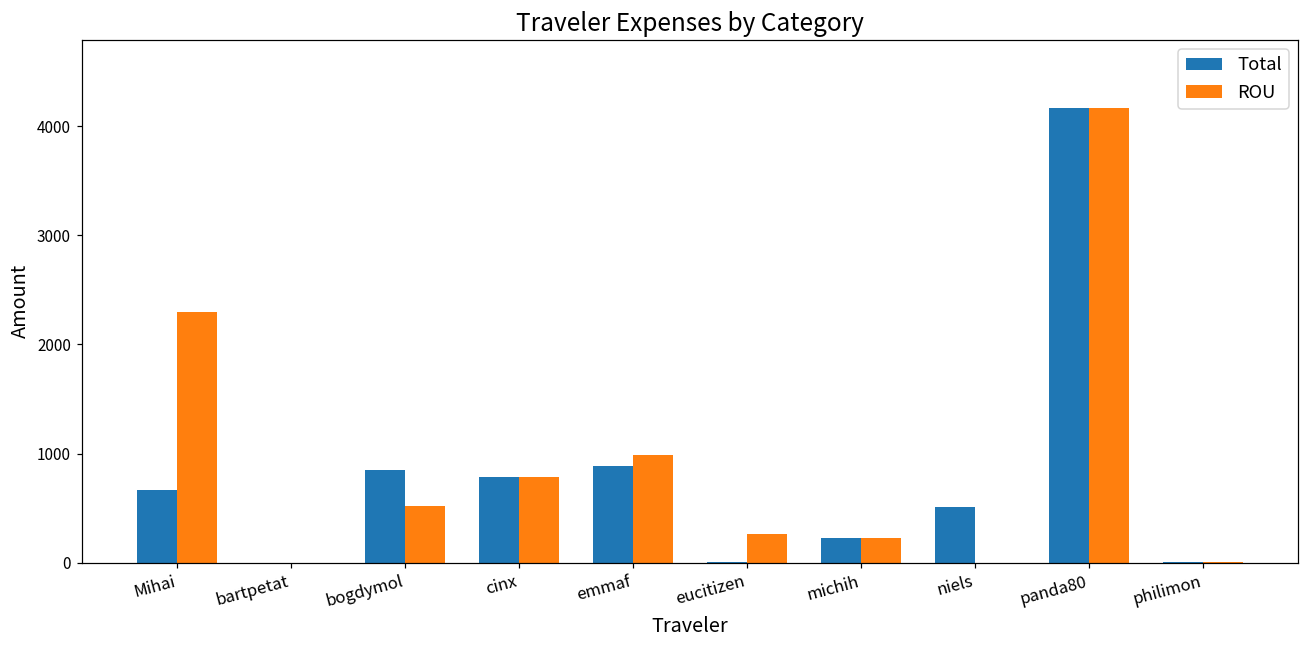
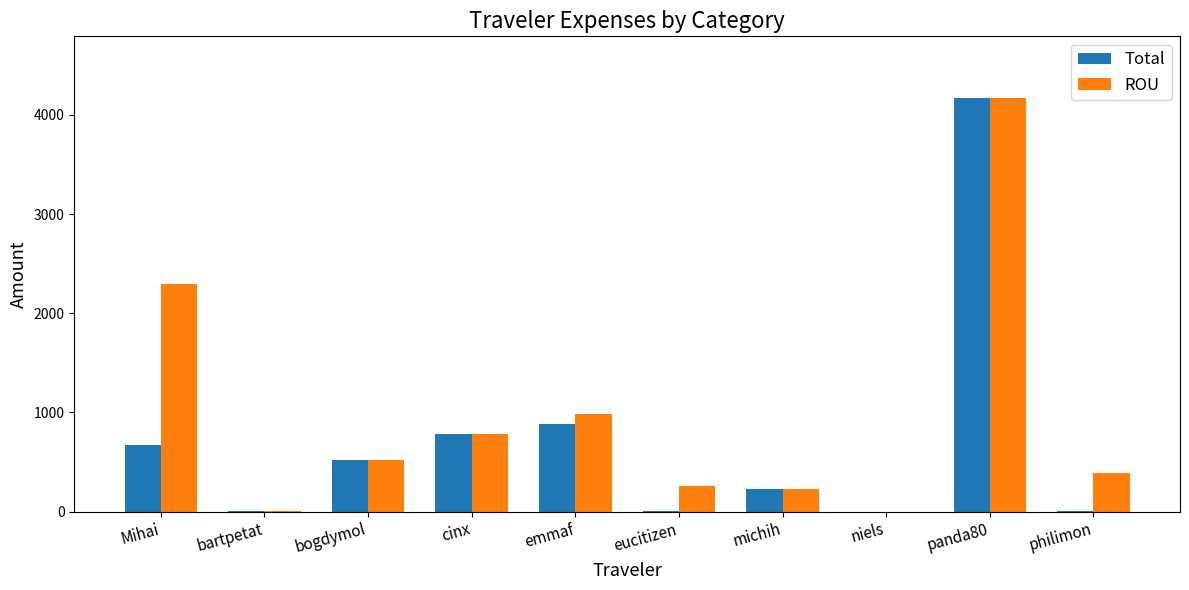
  {
    "Total": {
      "Mihai": 700,
-     "bogdymol": 900,
+     "bogdymol": 500,
      "cinx": 800,
      "emmaf": 900,
      "michih": 200,
-     "niels": 500,
+     "niels": 0,
      "panda80": 4200
    },
    "ROU": {
      "Mihai": 2300,
      "bogdymol": 500,
      "cinx": 800,
      "emmaf": 1000,
      "eucitizen": 300,
      "michih": 200,
      "panda80": 4200,
-     "philimon": 0
+     "philimon": 400
    }
  }
